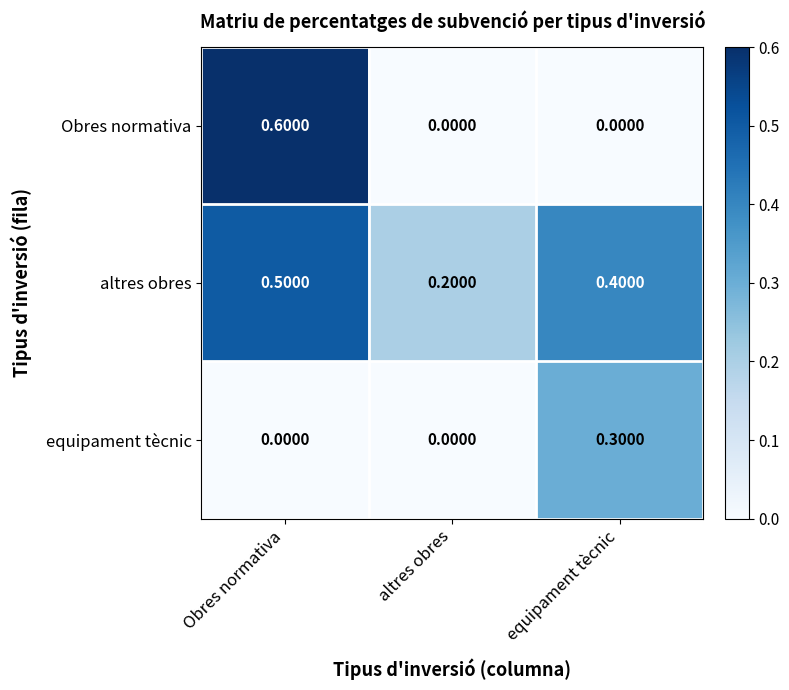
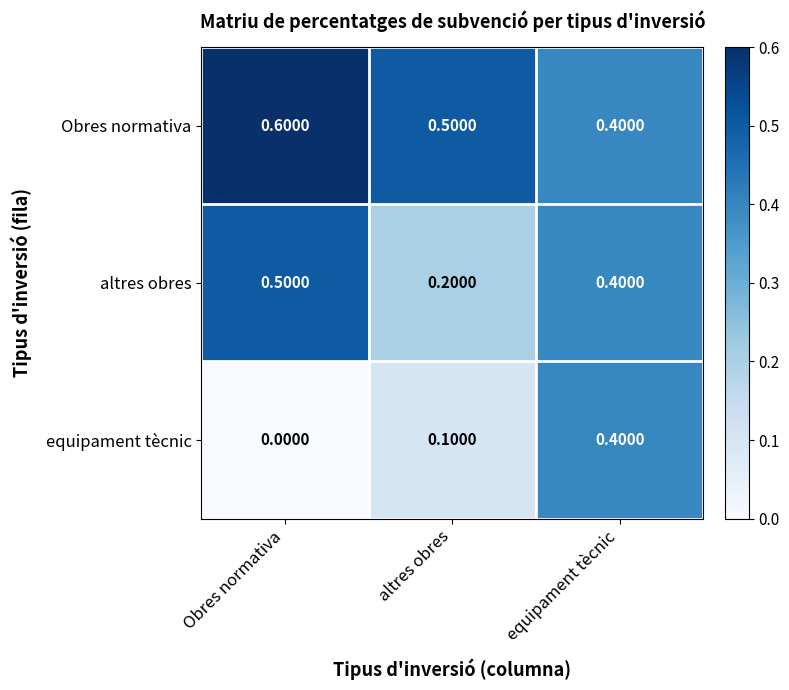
  {
    "Obres normativa": {
      "Obres normativa": 0.6000,
-     "altres obres": 0.0000,
-     "equipament tècnic": 0.0000
+     "altres obres": 0.5000,
+     "equipament tècnic": 0.4000
    },
    "altres obres": {
      "Obres normativa": 0.5000,
      "altres obres": 0.2000,
      "equipament tècnic": 0.4000
    },
    "equipament tècnic": {
      "Obres normativa": 0.0000,
-     "altres obres": 0.0000,
-     "equipament tècnic": 0.3000
+     "altres obres": 0.1000,
+     "equipament tècnic": 0.4000
    }
  }
